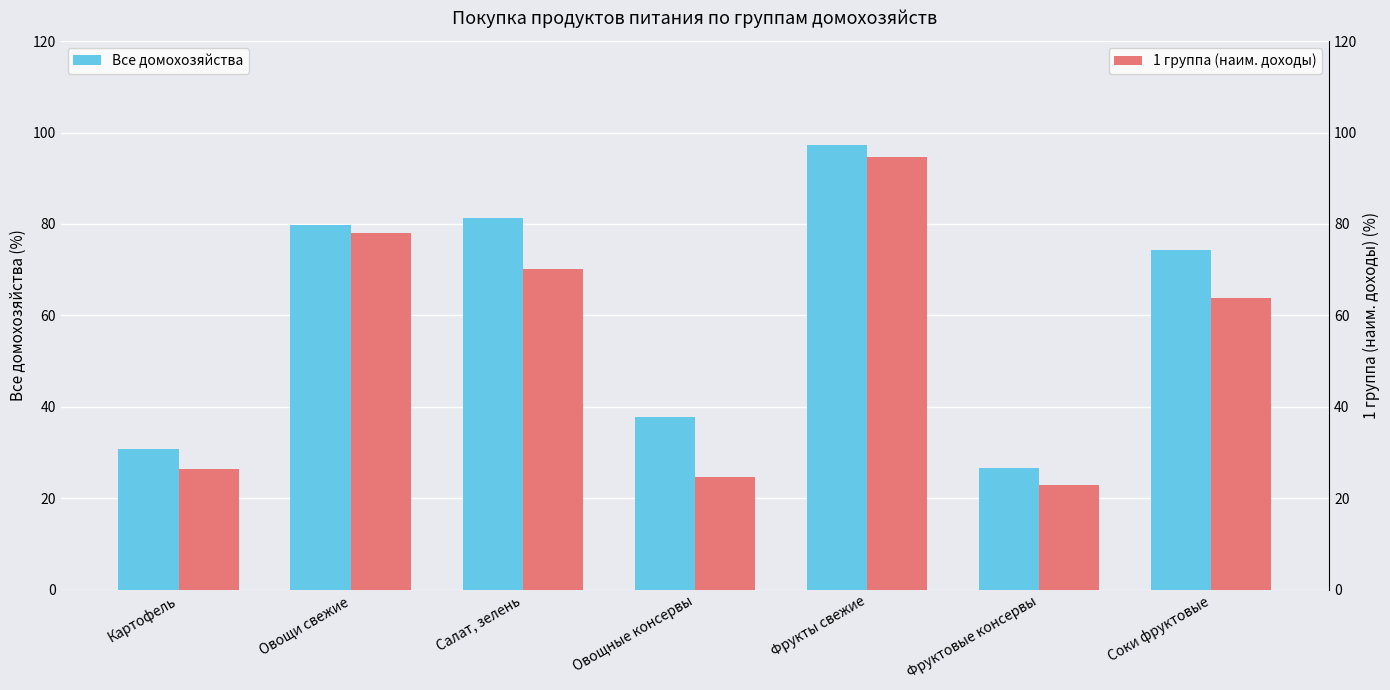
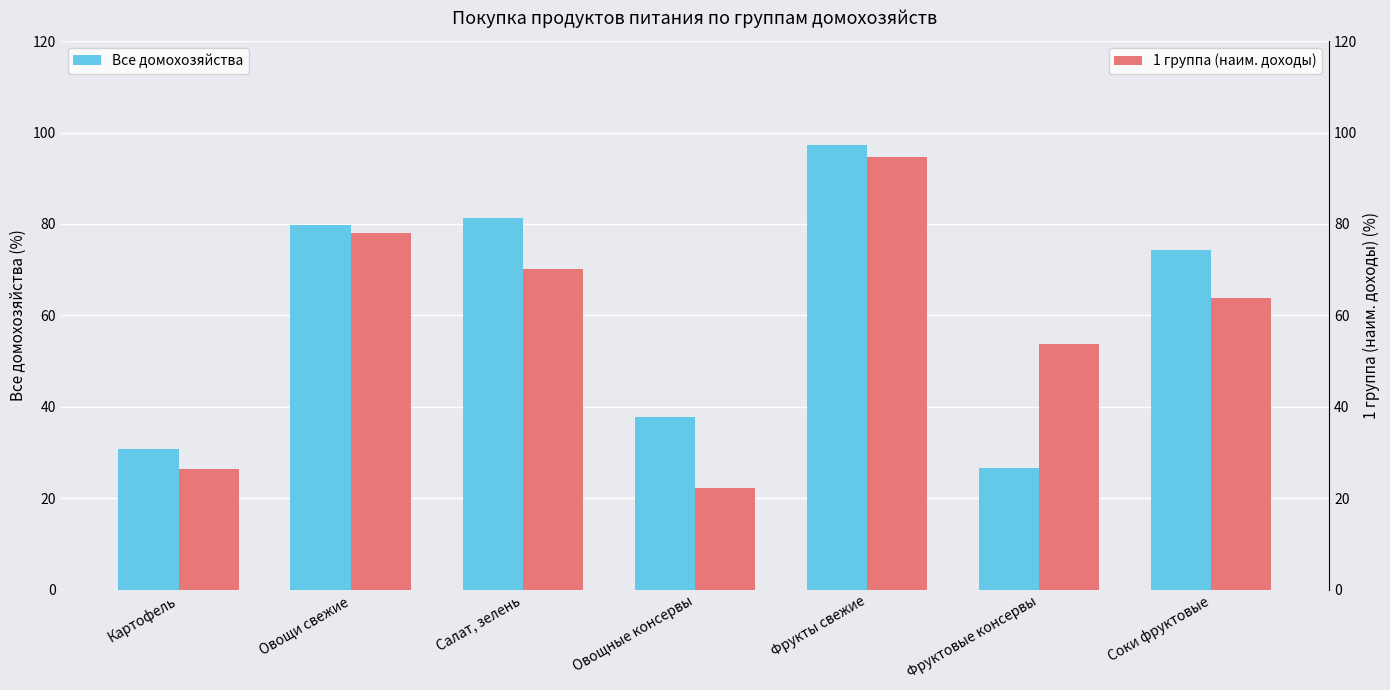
  {
    "Все домохозяйства": {
      "Картофель": 31,
      "Овощи свежие": 80,
      "Салат, зелень": 81,
      "Овощные консервы": 38,
      "Фрукты свежие": 97,
      "Фруктовые консервы": 27,
      "Соки фруктовые": 74
    },
    "1 группа (наим. доходы)": {
      "Картофель": 26,
      "Овощи свежие": 78,
      "Салат, зелень": 70,
-     "Овощные консервы": 25,
+     "Овощные консервы": 22,
      "Фрукты свежие": 95,
-     "Фруктовые консервы": 23,
+     "Фруктовые консервы": 54,
      "Соки фруктовые": 64
    }
  }
